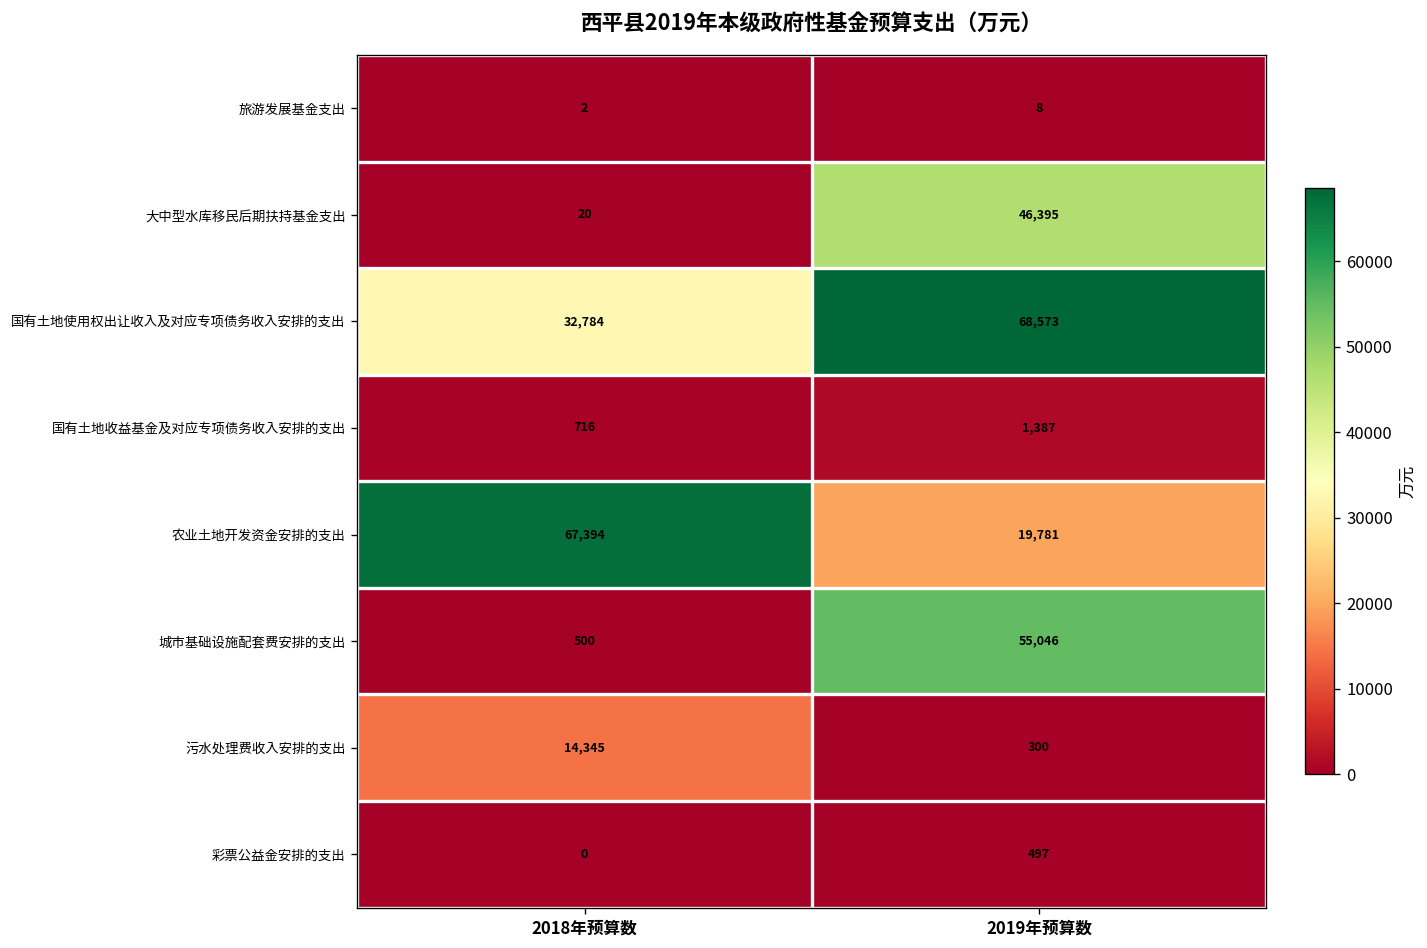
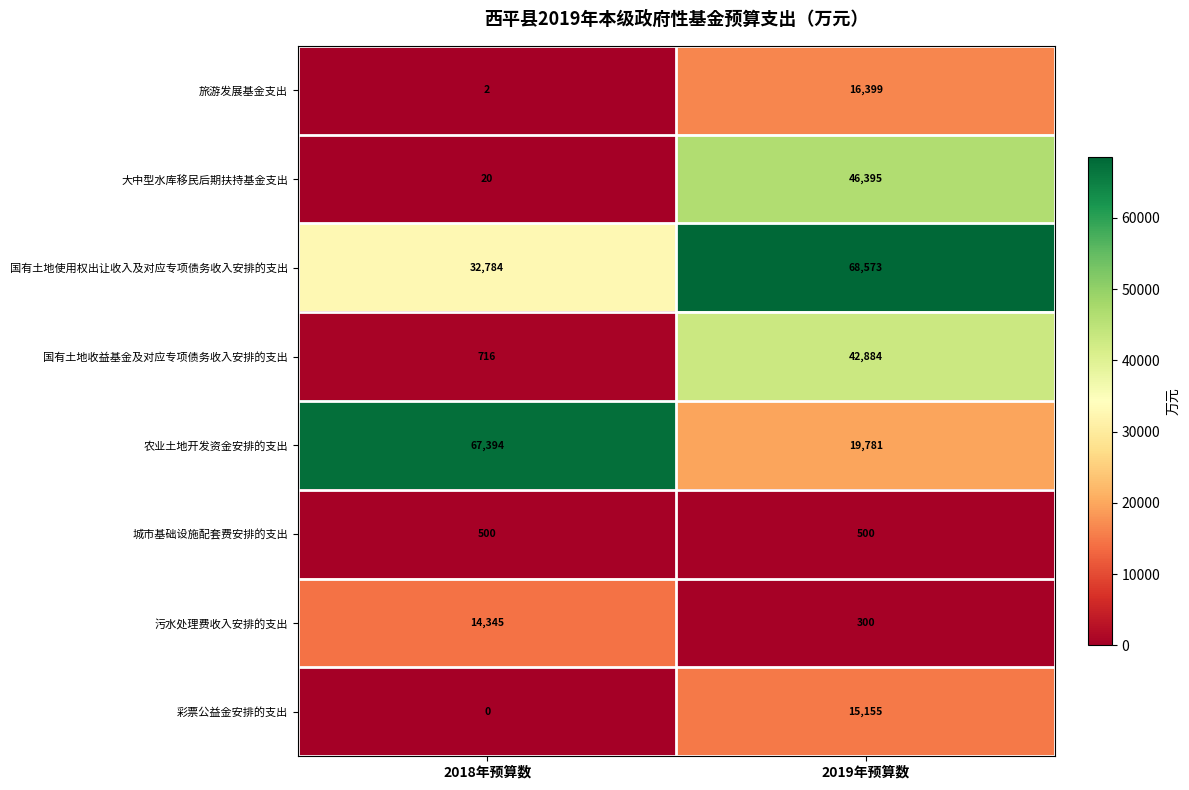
  {
    "旅游发展基金支出": {
      "2018年预算数": "2",
-     "2019年预算数": "8"
+     "2019年预算数": "16,399"
    },
    "大中型水库移民后期扶持基金支出": {
      "2018年预算数": "20",
      "2019年预算数": "46,395"
    },
    "国有土地使用权出让收入及对应专项债务收入安排的支出": {
      "2018年预算数": "32,784",
      "2019年预算数": "68,573"
    },
    "国有土地收益基金及对应专项债务收入安排的支出": {
      "2018年预算数": "716",
-     "2019年预算数": "1,387"
+     "2019年预算数": "42,884"
    },
    "农业土地开发资金安排的支出": {
      "2018年预算数": "67,394",
      "2019年预算数": "19,781"
    },
    "城市基础设施配套费安排的支出": {
      "2018年预算数": "500",
-     "2019年预算数": "55,046"
+     "2019年预算数": "500"
    },
    "污水处理费收入安排的支出": {
      "2018年预算数": "14,345",
      "2019年预算数": "300"
    },
    "彩票公益金安排的支出": {
      "2018年预算数": "0",
-     "2019年预算数": "497"
+     "2019年预算数": "15,155"
    }
  }
